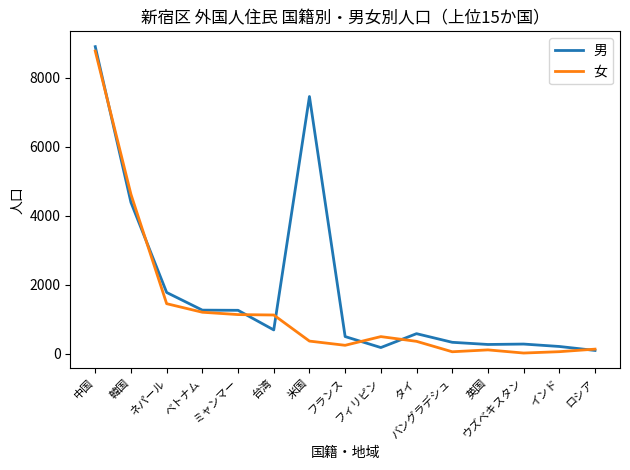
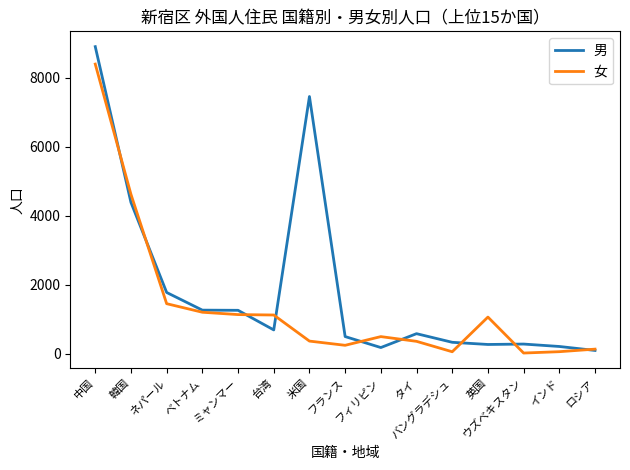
  {
    "男": {
      "中国": 8900,
      "韓国": 4400,
      "ネパール": 1800,
      "ミャンマー": 1300,
      "台湾": 700,
      "米国": 7500,
      "フランス": 500,
      "フィリピン": 200,
      "タイ": 600,
      "バングラデシュ": 300,
      "英国": 300,
      "ウズベキスタン": 300,
      "インド": 200
    },
    "女": {
-     "中国": 8800,
+     "中国": 8400,
      "韓国": 4600,
      "ネパール": 1500,
      "ミャンマー": 1100,
      "台湾": 1100,
      "米国": 400,
      "フランス": 200,
      "フィリピン": 500,
      "タイ": 400,
      "バングラデシュ": 100,
-     "英国": 100,
+     "英国": 1100,
      "ウズベキスタン": 0,
      "インド": 100
    }
  }
